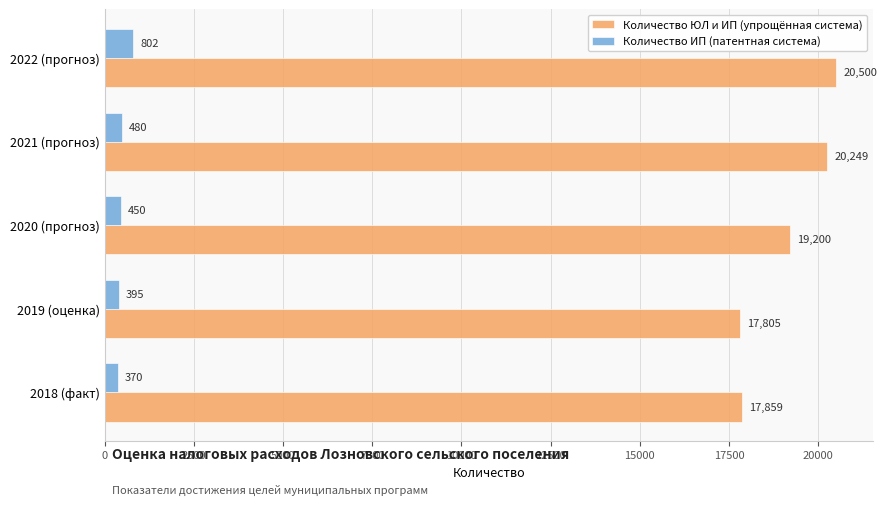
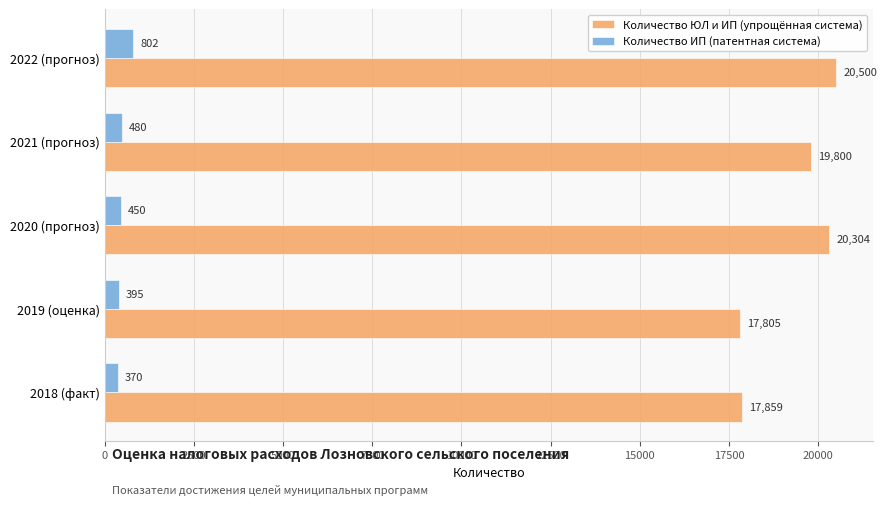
  {
    "Количество ЮЛ и ИП (упрощённая система)": {
      "2022 (прогноз)": "20,500",
-     "2021 (прогноз)": "20,249",
-     "2020 (прогноз)": "19,200",
+     "2021 (прогноз)": "19,800",
+     "2020 (прогноз)": "20,304",
      "2019 (оценка)": "17,805",
      "2018 (факт)": "17,859"
    },
    "Количество ИП (патентная система)": {
      "2022 (прогноз)": "802",
      "2021 (прогноз)": "480",
      "2020 (прогноз)": "450",
      "2019 (оценка)": "395",
      "2018 (факт)": "370"
    }
  }
